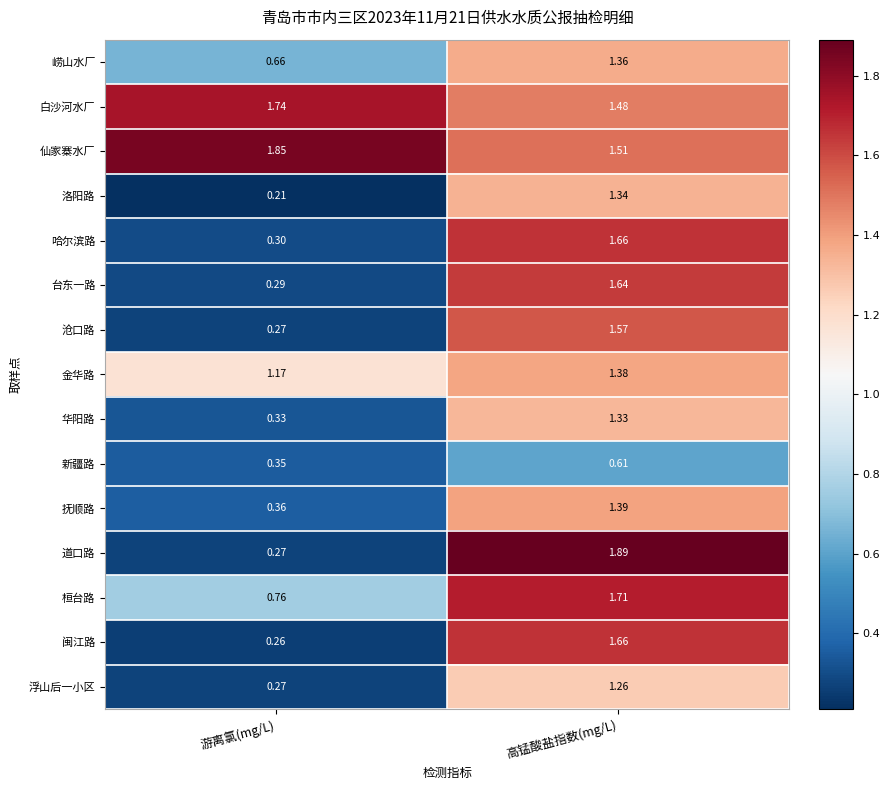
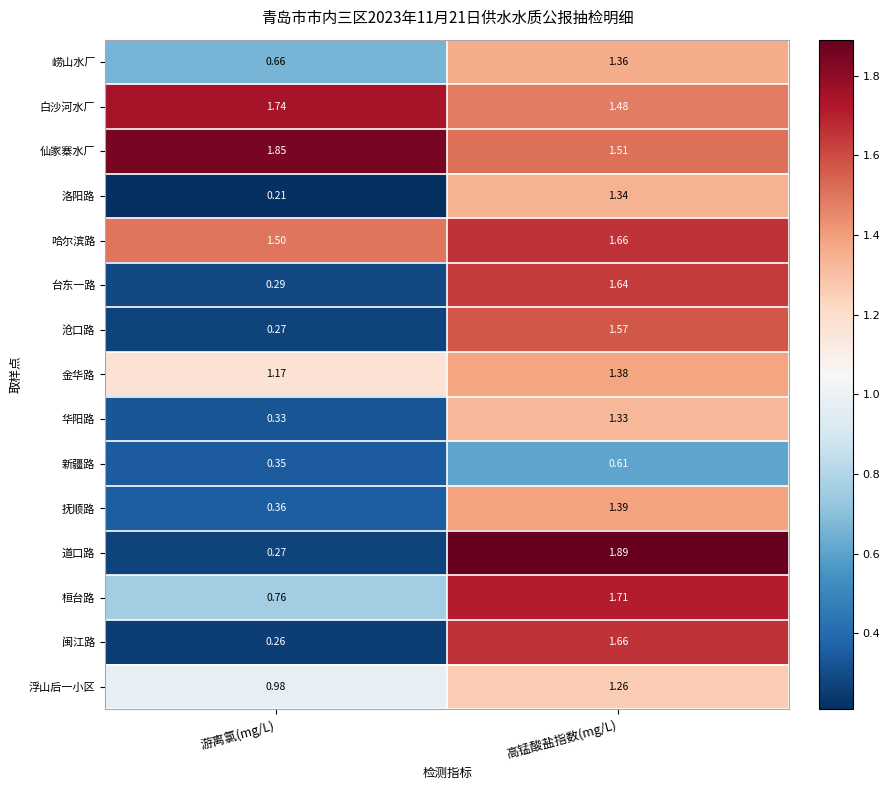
  {
    "崂山水厂": {
      "游离氯(mg/L)": 0.66,
      "高锰酸盐指数(mg/L)": 1.36
    },
    "白沙河水厂": {
      "游离氯(mg/L)": 1.74,
      "高锰酸盐指数(mg/L)": 1.48
    },
    "仙家寨水厂": {
      "游离氯(mg/L)": 1.85,
      "高锰酸盐指数(mg/L)": 1.51
    },
    "洛阳路": {
      "游离氯(mg/L)": 0.21,
      "高锰酸盐指数(mg/L)": 1.34
    },
    "哈尔滨路": {
-     "游离氯(mg/L)": 0.30,
+     "游离氯(mg/L)": 1.50,
      "高锰酸盐指数(mg/L)": 1.66
    },
    "台东一路": {
      "游离氯(mg/L)": 0.29,
      "高锰酸盐指数(mg/L)": 1.64
    },
    "沧口路": {
      "游离氯(mg/L)": 0.27,
      "高锰酸盐指数(mg/L)": 1.57
    },
    "金华路": {
      "游离氯(mg/L)": 1.17,
      "高锰酸盐指数(mg/L)": 1.38
    },
    "华阳路": {
      "游离氯(mg/L)": 0.33,
      "高锰酸盐指数(mg/L)": 1.33
    },
    "新疆路": {
      "游离氯(mg/L)": 0.35,
      "高锰酸盐指数(mg/L)": 0.61
    },
    "抚顺路": {
      "游离氯(mg/L)": 0.36,
      "高锰酸盐指数(mg/L)": 1.39
    },
    "道口路": {
      "游离氯(mg/L)": 0.27,
      "高锰酸盐指数(mg/L)": 1.89
    },
    "桓台路": {
      "游离氯(mg/L)": 0.76,
      "高锰酸盐指数(mg/L)": 1.71
    },
    "闽江路": {
      "游离氯(mg/L)": 0.26,
      "高锰酸盐指数(mg/L)": 1.66
    },
    "浮山后一小区": {
-     "游离氯(mg/L)": 0.27,
+     "游离氯(mg/L)": 0.98,
      "高锰酸盐指数(mg/L)": 1.26
    }
  }
